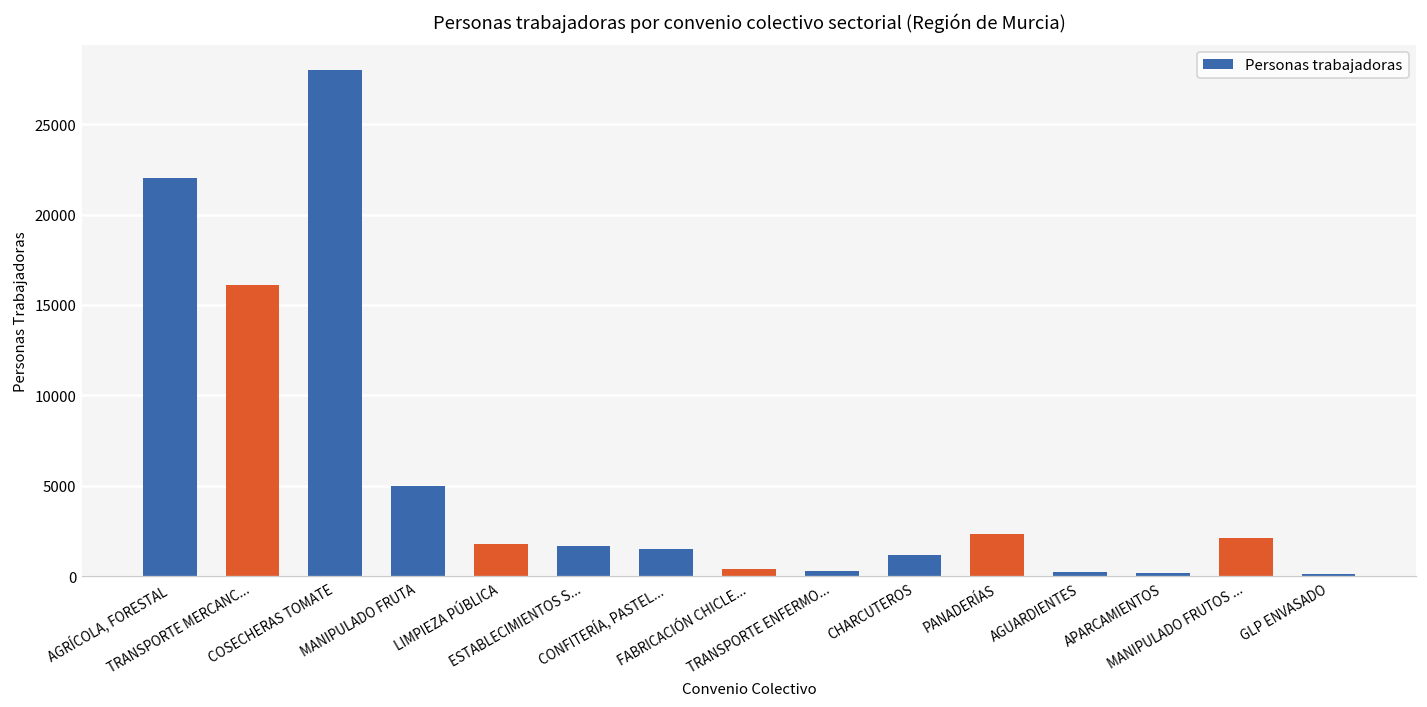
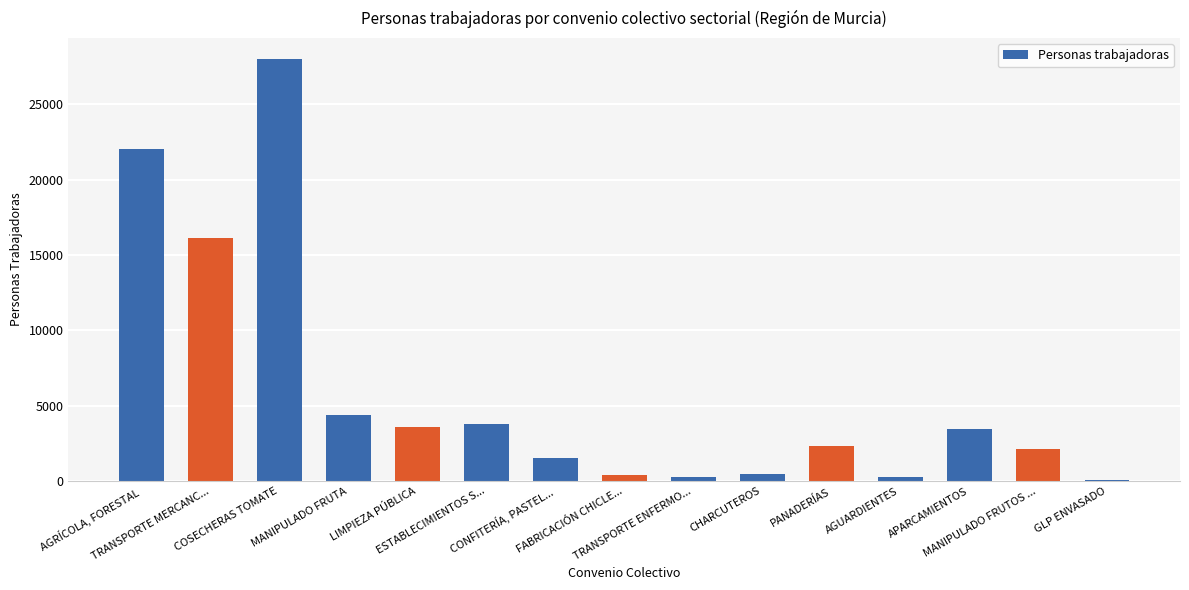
  {
    "AGRÍCOLA, FORESTAL": 22000,
    "TRANSPORTE MERCANC...": 16100,
    "COSECHERAS TOMATE": 28000,
-   "MANIPULADO FRUTA": 5000,
-   "LIMPIEZA PÚBLICA": 1800,
-   "ESTABLECIMIENTOS S...": 1700,
+   "MANIPULADO FRUTA": 4400,
+   "LIMPIEZA PÚBLICA": 3600,
+   "ESTABLECIMIENTOS S...": 3800,
    "CONFITERÍA, PASTEL...": 1500,
    "FABRICACIÓN CHICLE...": 400,
    "TRANSPORTE ENFERMO...": 300,
-   "CHARCUTEROS": 1200,
+   "CHARCUTEROS": 500,
    "PANADERÍAS": 2300,
    "AGUARDIENTES": 300,
-   "APARCAMIENTOS": 200,
+   "APARCAMIENTOS": 3500,
    "MANIPULADO FRUTOS ...": 2100
  }
